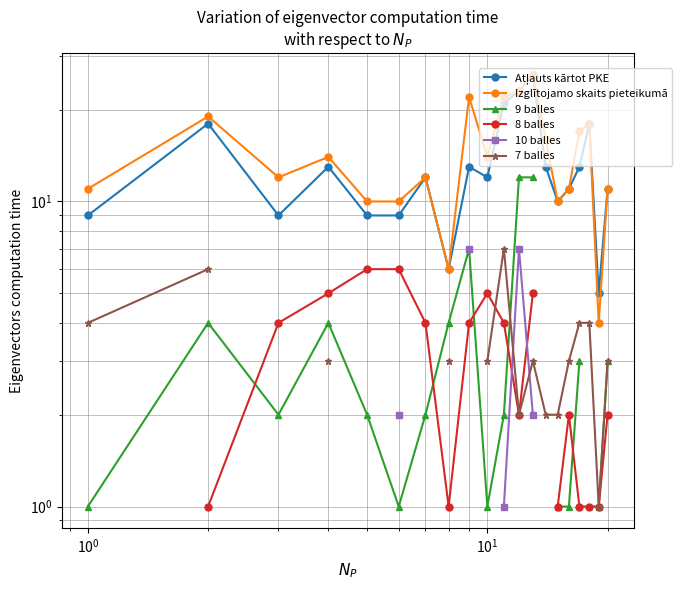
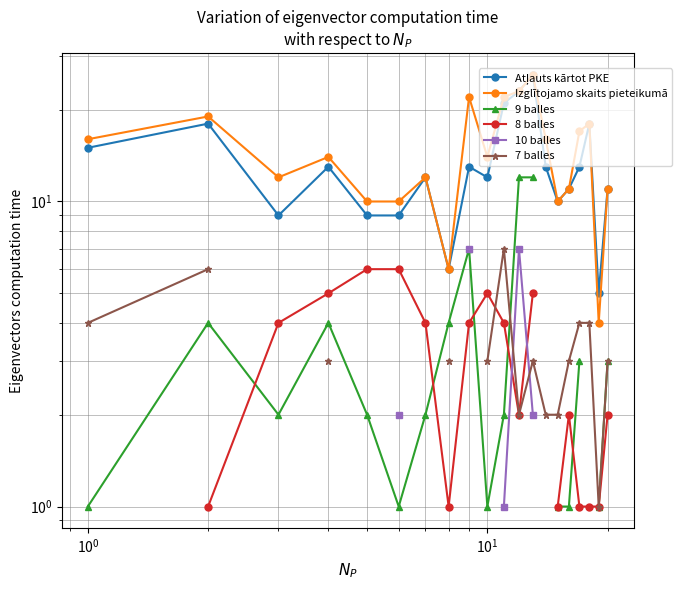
  {
    "Atļauts kārtot PKE": {
-     "10^0": 9,
+     "10^0": 15,
      "10^1": 12
    },
    "Izglītojamo skaits pieteikumā": {
-     "10^0": 11
+     "10^0": 16
    },
    "9 balles": {
      "10^0": 1,
      "10^1": 1
    },
    "8 balles": {
      "10^1": 5
    },
    "7 balles": {
      "10^0": 4,
      "10^1": 3
    }
  }
